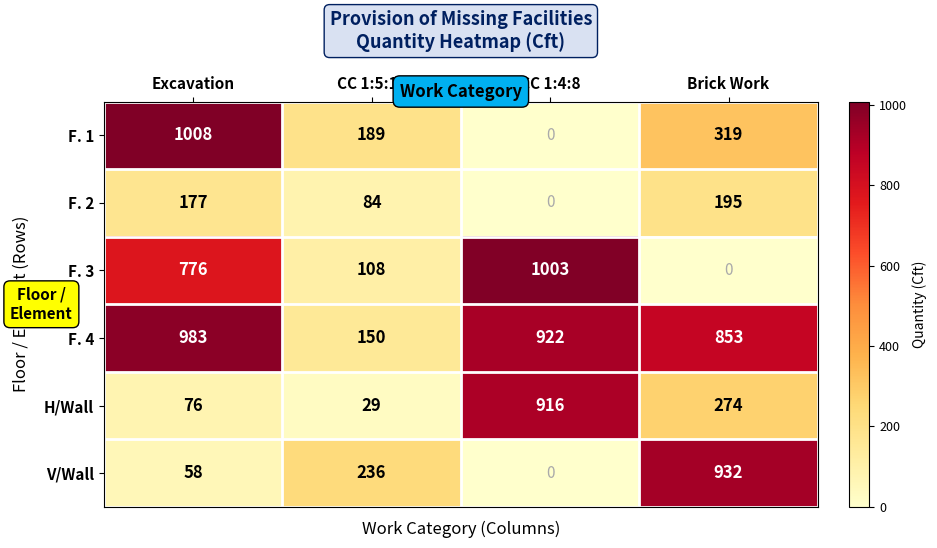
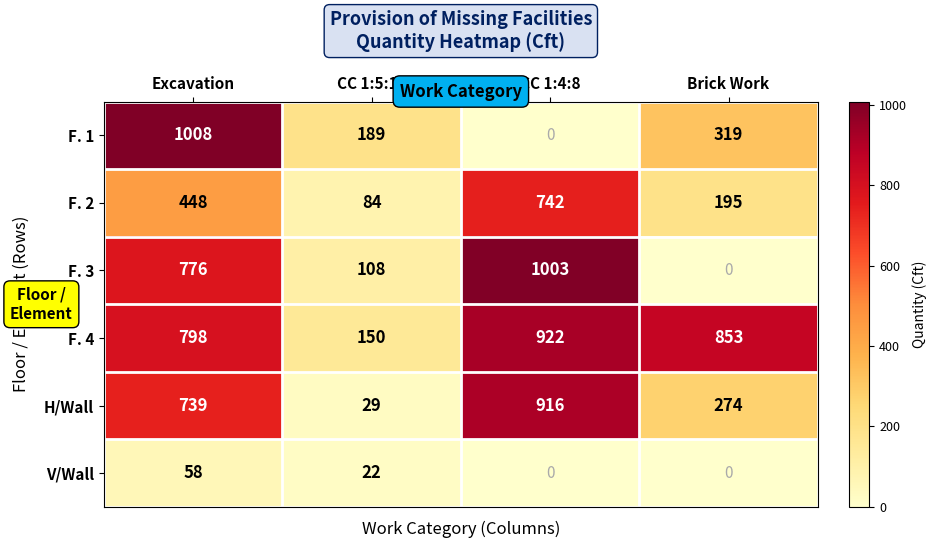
  {
    "F. 1": {
      "Excavation": 1008,
      "CC 1:5:10": 189,
      "CC 1:4:8": 0,
      "Brick Work": 319
    },
    "F. 2": {
-     "Excavation": 177,
+     "Excavation": 448,
      "CC 1:5:10": 84,
-     "CC 1:4:8": 0,
+     "CC 1:4:8": 742,
      "Brick Work": 195
    },
    "F. 3": {
      "Excavation": 776,
      "CC 1:5:10": 108,
      "CC 1:4:8": 1003,
      "Brick Work": 0
    },
    "F. 4": {
-     "Excavation": 983,
+     "Excavation": 798,
      "CC 1:5:10": 150,
      "CC 1:4:8": 922,
      "Brick Work": 853
    },
    "H/Wall": {
-     "Excavation": 76,
+     "Excavation": 739,
      "CC 1:5:10": 29,
      "CC 1:4:8": 916,
      "Brick Work": 274
    },
    "V/Wall": {
      "Excavation": 58,
-     "CC 1:5:10": 236,
+     "CC 1:5:10": 22,
      "CC 1:4:8": 0,
-     "Brick Work": 932
+     "Brick Work": 0
    }
  }
